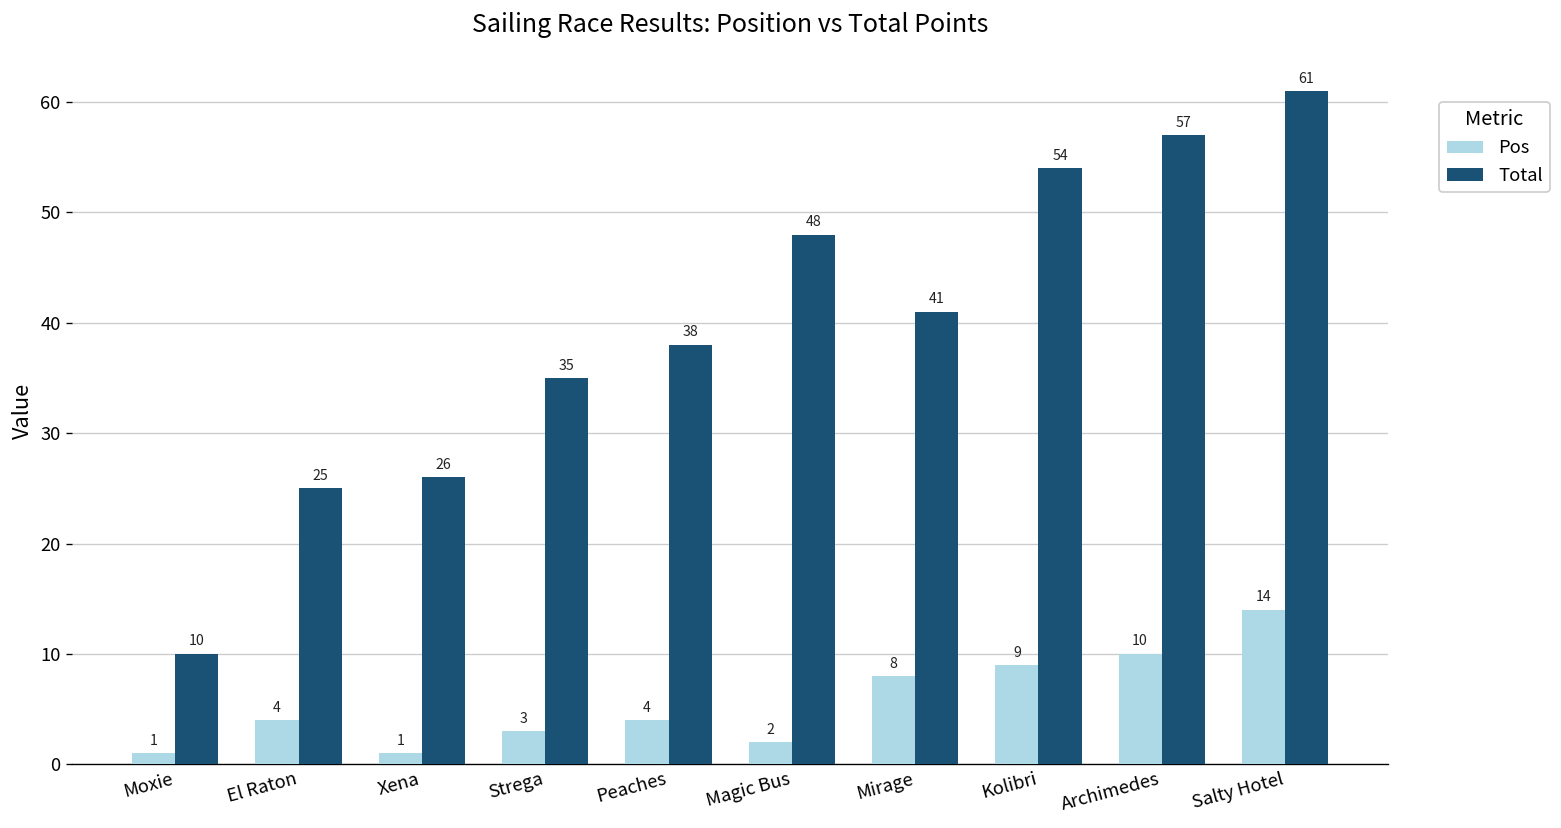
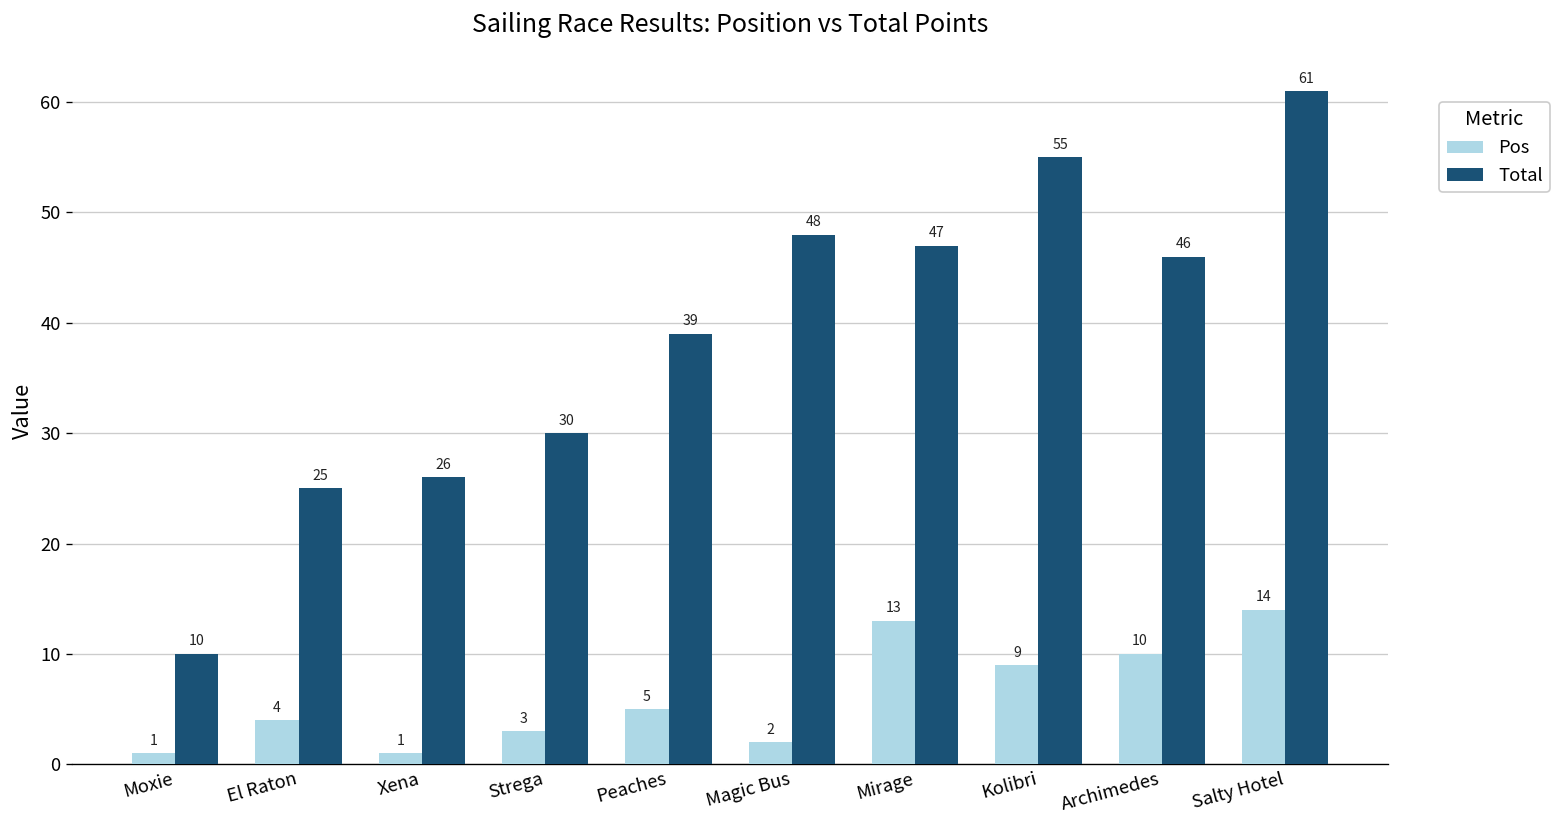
  {
    "Pos": {
      "Moxie": 1,
      "El Raton": 4,
      "Xena": 1,
      "Strega": 3,
-     "Peaches": 4,
+     "Peaches": 5,
      "Magic Bus": 2,
-     "Mirage": 8,
+     "Mirage": 13,
      "Kolibri": 9,
      "Archimedes": 10,
      "Salty Hotel": 14
    },
    "Total": {
      "Moxie": 10,
      "El Raton": 25,
      "Xena": 26,
-     "Strega": 35,
-     "Peaches": 38,
+     "Strega": 30,
+     "Peaches": 39,
      "Magic Bus": 48,
-     "Mirage": 41,
-     "Kolibri": 54,
-     "Archimedes": 57,
+     "Mirage": 47,
+     "Kolibri": 55,
+     "Archimedes": 46,
      "Salty Hotel": 61
    }
  }
